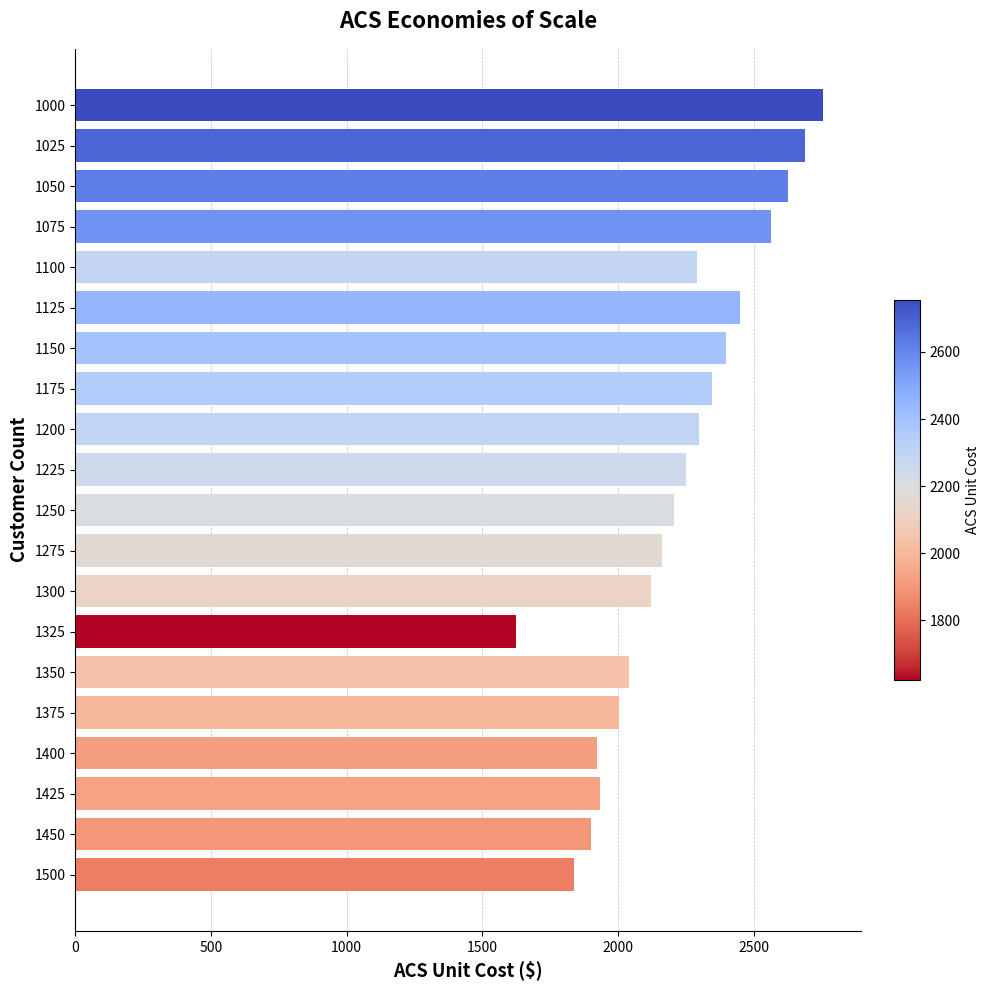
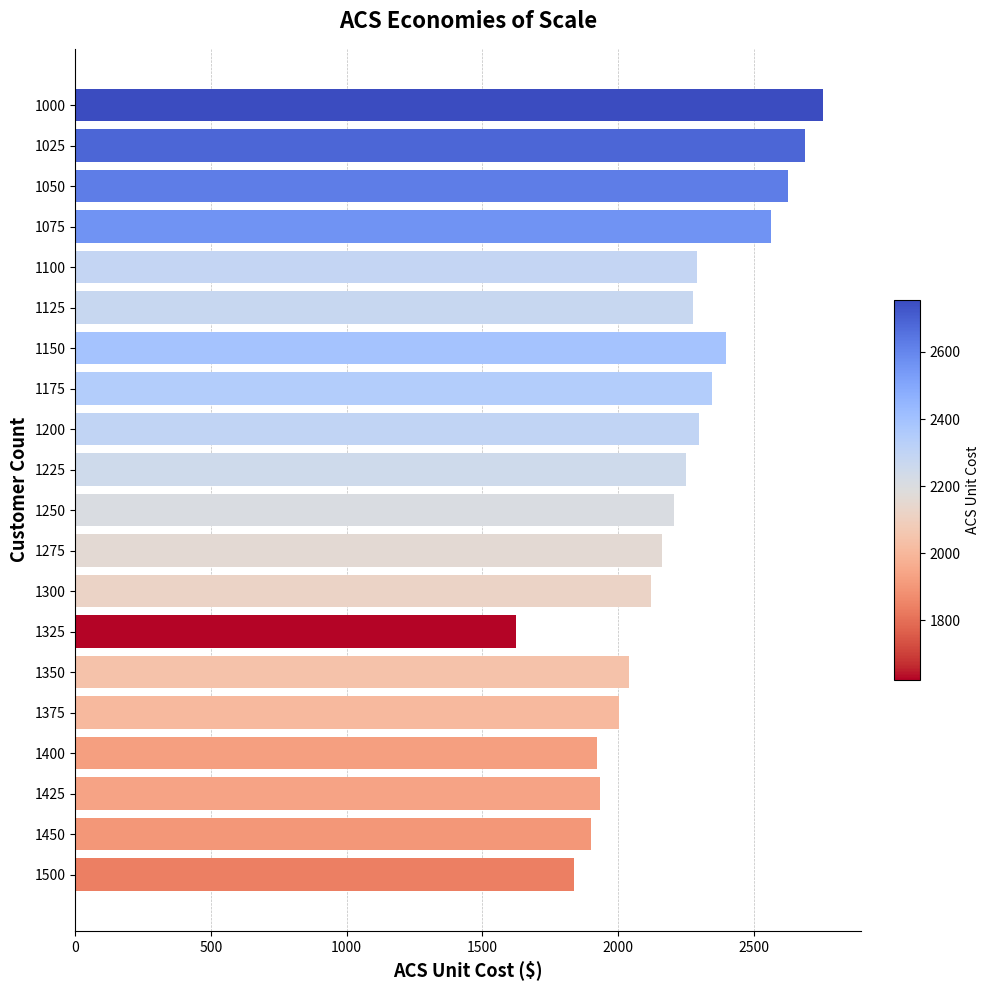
  {
    "1000": 2760,
    "1025": 2690,
    "1050": 2620,
    "1075": 2560,
    "1100": 2290,
-   "1125": 2450,
+   "1125": 2270,
    "1150": 2400,
    "1175": 2340,
    "1200": 2300,
    "1225": 2250,
    "1250": 2200,
    "1275": 2160,
    "1300": 2120,
    "1325": 1620,
    "1350": 2040,
    "1375": 2000,
    "1400": 1920,
    "1425": 1930,
    "1450": 1900,
    "1500": 1840
  }
